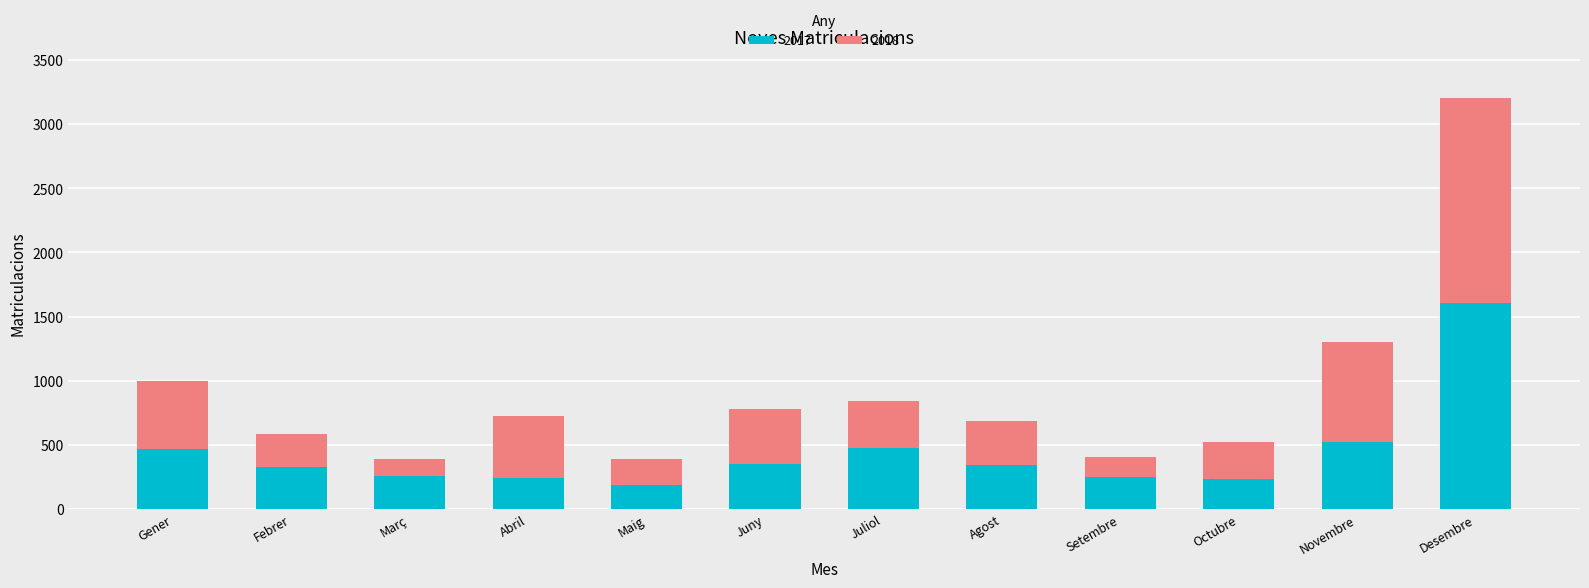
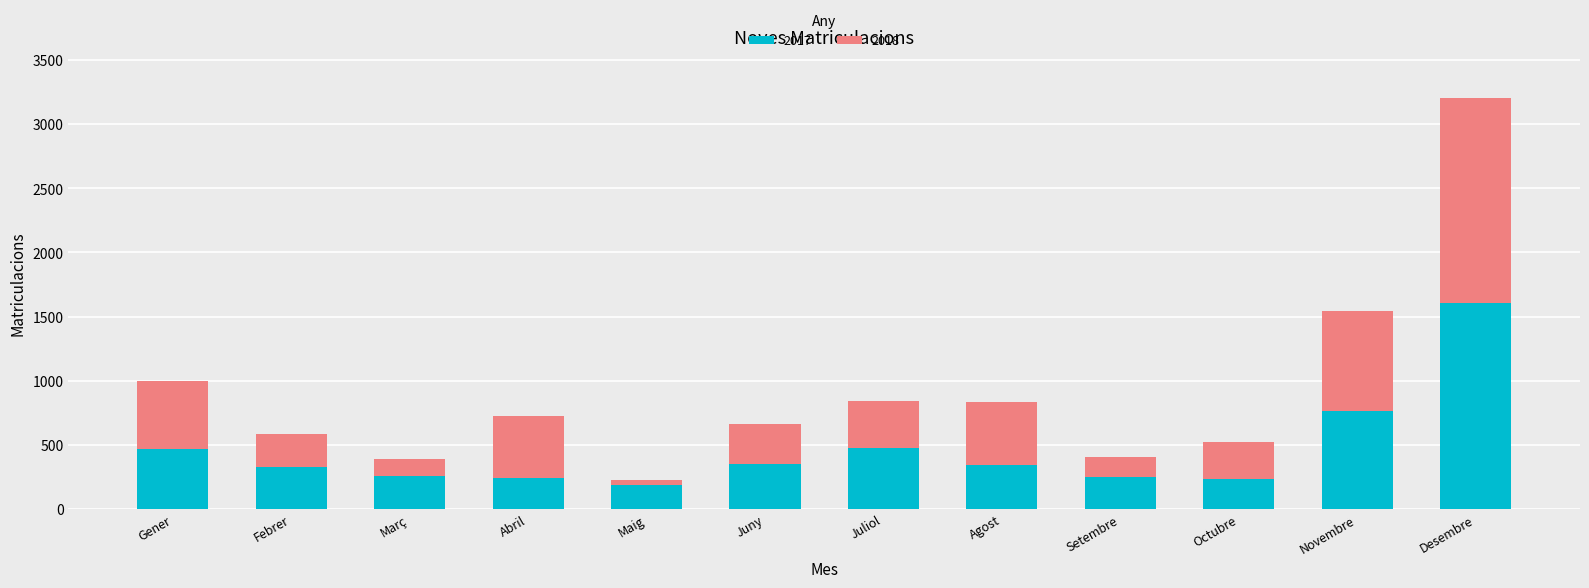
  {
    "2017": {
      "Gener": 460,
      "Febrer": 320,
      "Març": 260,
      "Abril": 240,
      "Maig": 180,
      "Juny": 350,
      "Juliol": 470,
      "Agost": 340,
      "Setembre": 250,
      "Octubre": 240,
-     "Novembre": 520,
+     "Novembre": 760,
      "Desembre": 1600
    },
    "2018": {
      "Gener": 530,
      "Febrer": 260,
      "Març": 130,
      "Abril": 490,
-     "Maig": 200,
-     "Juny": 430,
+     "Maig": 40,
+     "Juny": 310,
      "Juliol": 370,
-     "Agost": 350,
+     "Agost": 490,
      "Setembre": 160,
      "Octubre": 290,
      "Novembre": 790,
      "Desembre": 1600
    }
  }
